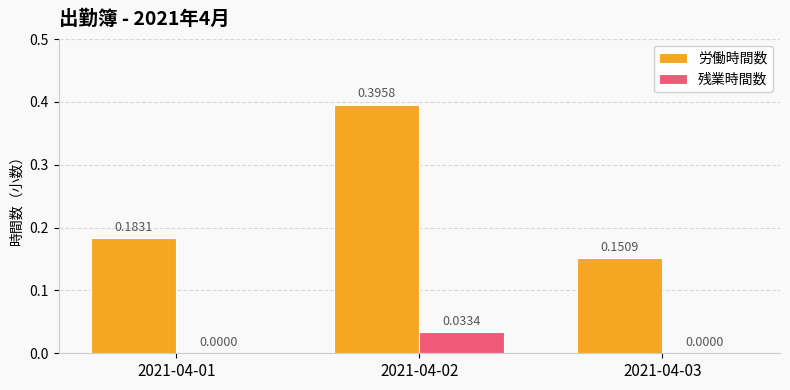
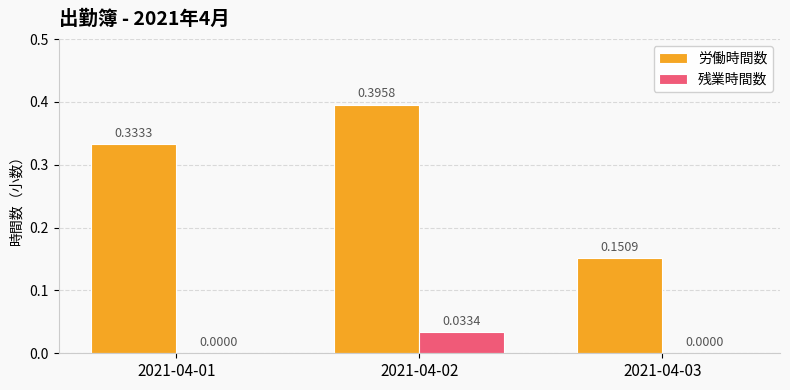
  {
    "労働時間数": {
-     "2021-04-01": 0.1831,
+     "2021-04-01": 0.3333,
      "2021-04-02": 0.3958,
      "2021-04-03": 0.1509
    },
    "残業時間数": {
      "2021-04-01": 0.0000,
      "2021-04-02": 0.0334,
      "2021-04-03": 0.0000
    }
  }
